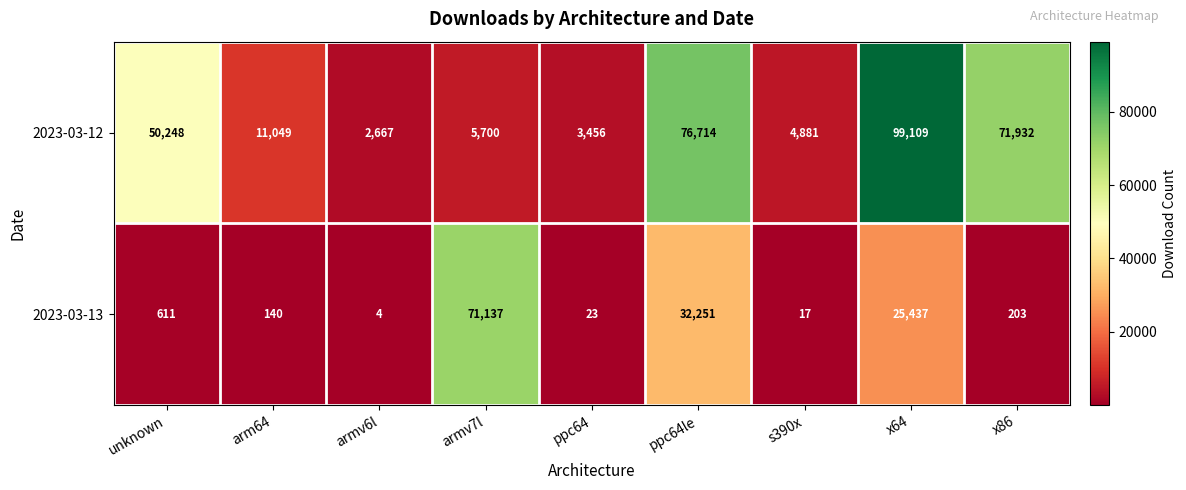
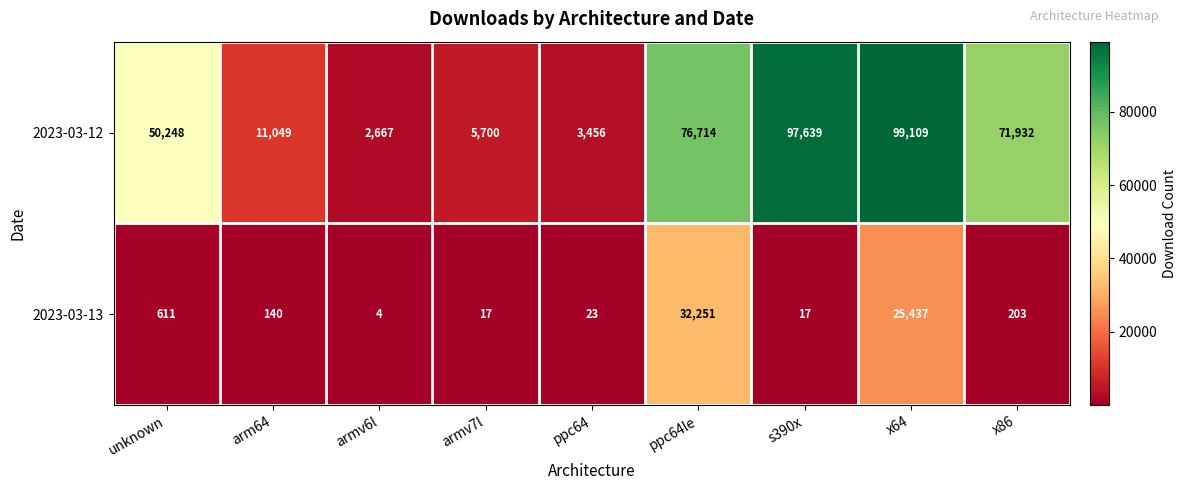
  {
    "2023-03-12": {
      "unknown": "50,248",
      "arm64": "11,049",
      "armv6l": "2,667",
      "armv7l": "5,700",
      "ppc64": "3,456",
      "ppc64le": "76,714",
-     "s390x": "4,881",
+     "s390x": "97,639",
      "x64": "99,109",
      "x86": "71,932"
    },
    "2023-03-13": {
      "unknown": "611",
      "arm64": "140",
      "armv6l": "4",
-     "armv7l": "71,137",
+     "armv7l": "17",
      "ppc64": "23",
      "ppc64le": "32,251",
      "s390x": "17",
      "x64": "25,437",
      "x86": "203"
    }
  }
